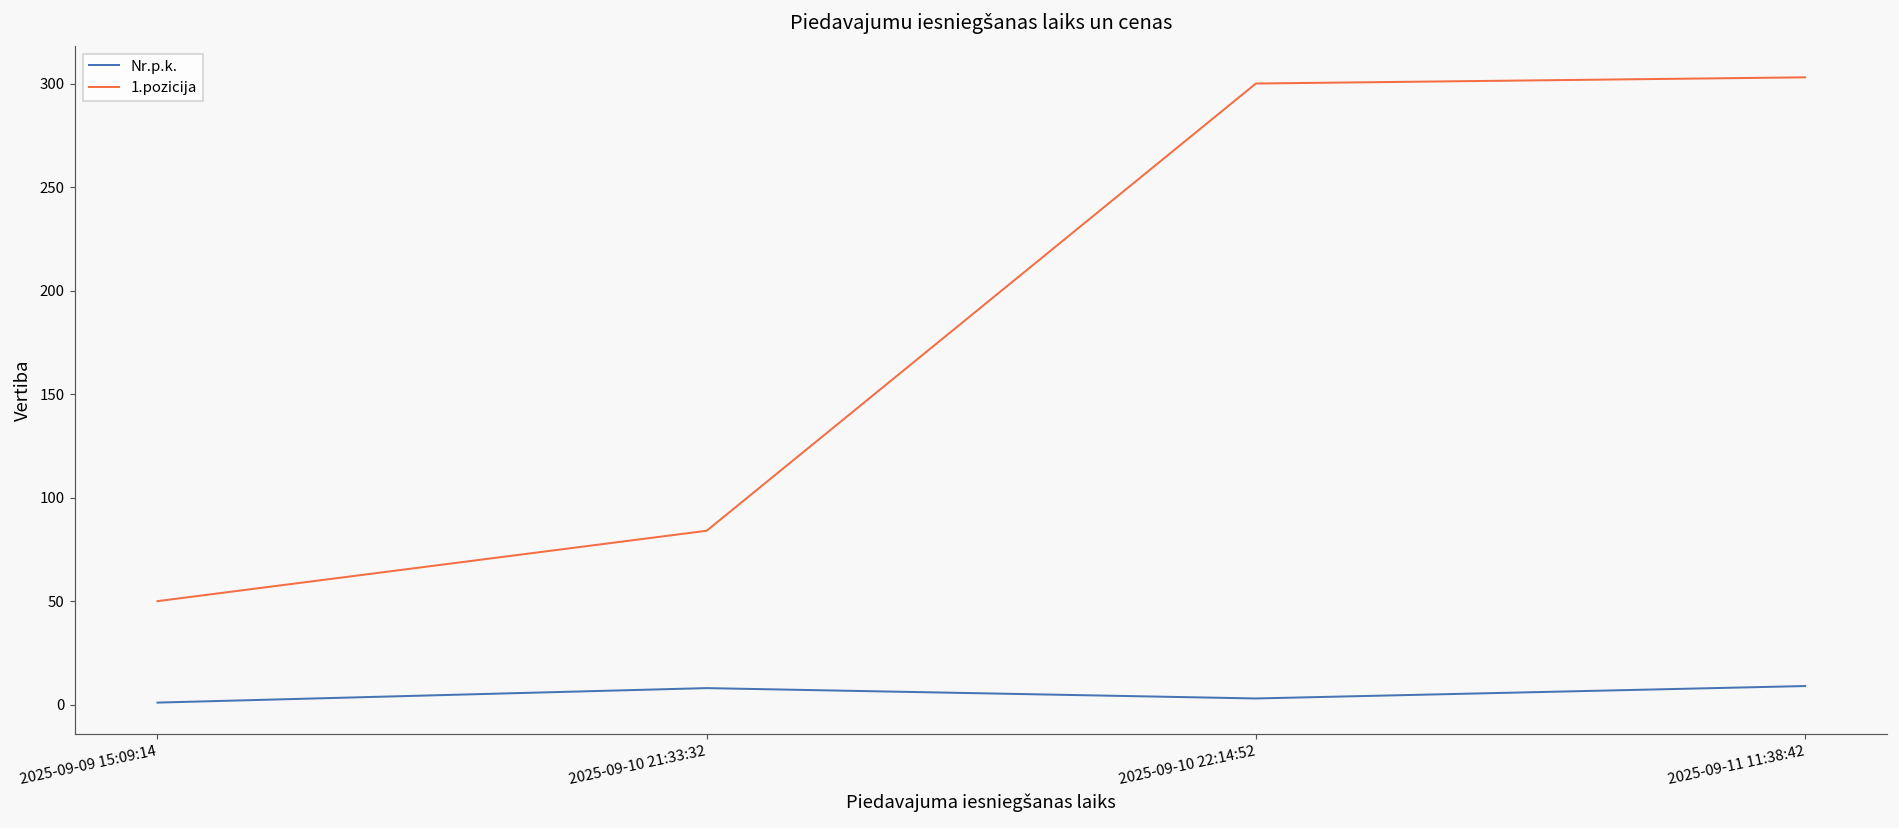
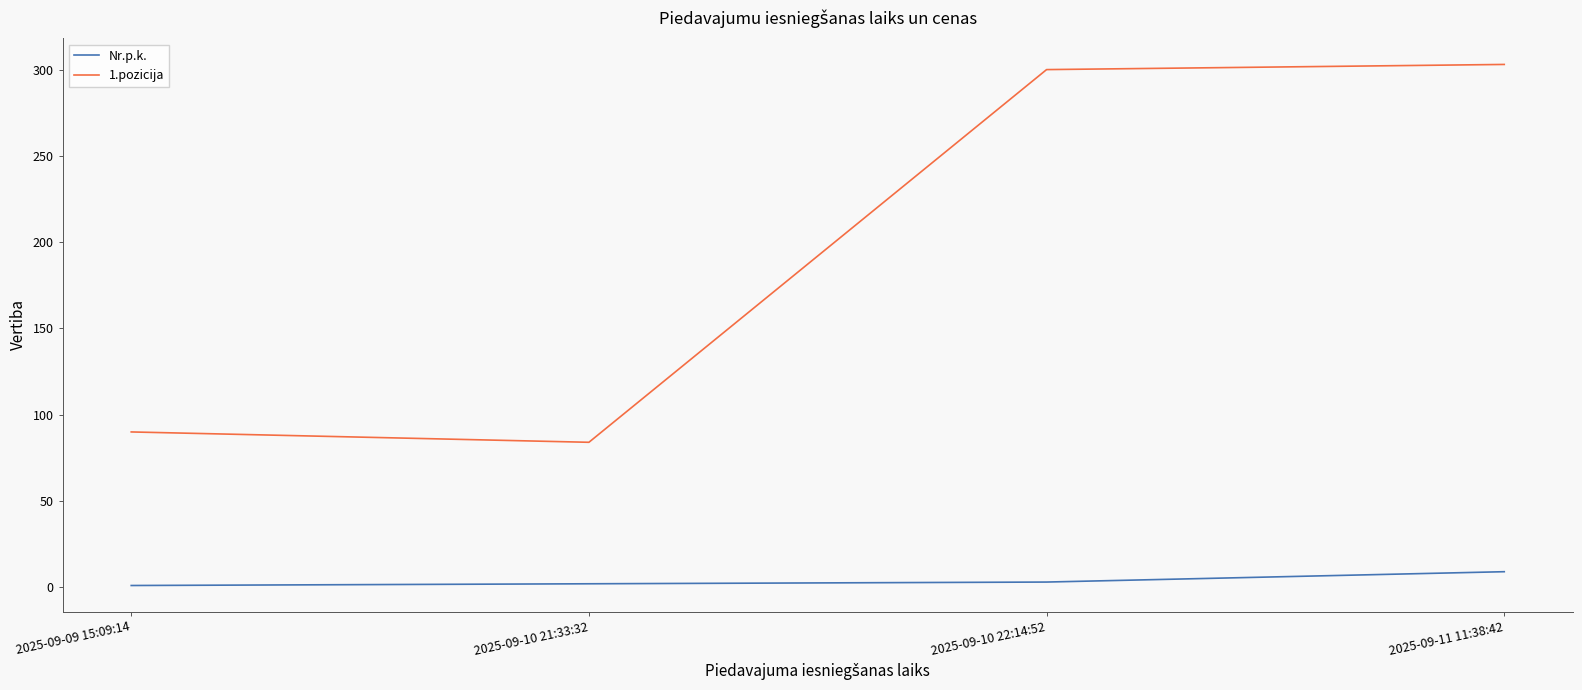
  {
    "Nr.p.k.": {
      "2025-09-09 15:09:14": 1,
-     "2025-09-10 21:33:32": 8,
+     "2025-09-10 21:33:32": 2,
      "2025-09-10 22:14:52": 3,
      "2025-09-11 11:38:42": 9
    },
    "1.pozicija": {
-     "2025-09-09 15:09:14": 50,
+     "2025-09-09 15:09:14": 90,
      "2025-09-10 21:33:32": 84,
      "2025-09-10 22:14:52": 300,
      "2025-09-11 11:38:42": 303
    }
  }
